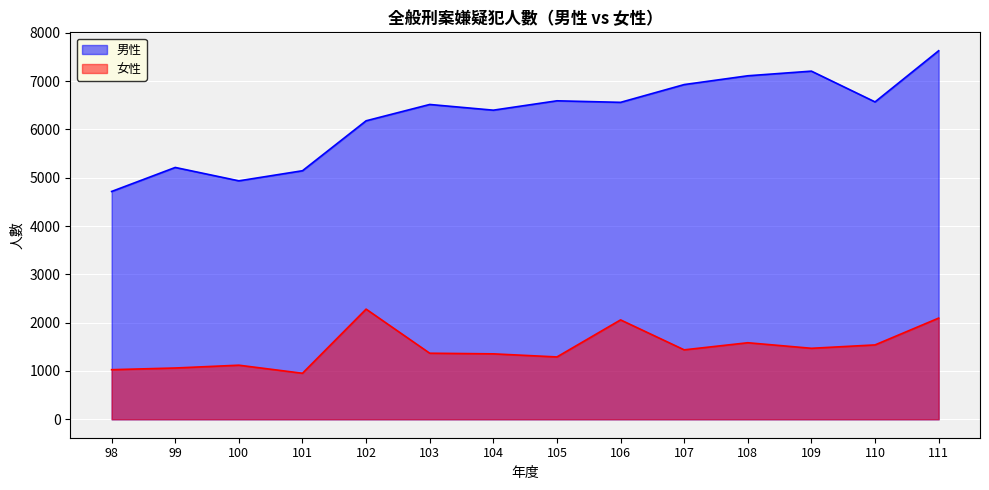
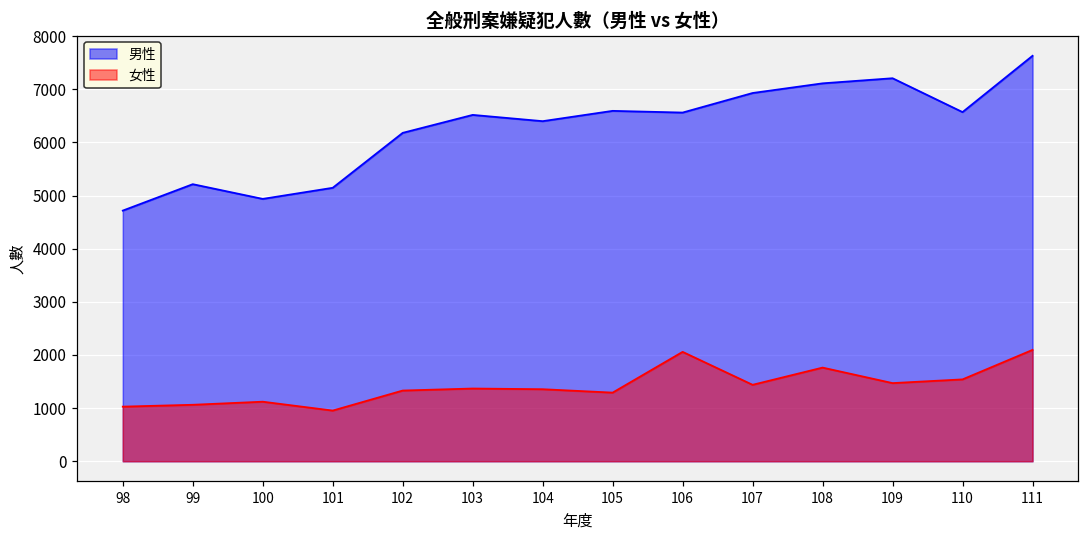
  {
    "男性": {
      "98": 4700,
      "99": 5200,
      "100": 4900,
      "101": 5100,
      "102": 6200,
      "103": 6500,
      "104": 6400,
      "105": 6600,
      "106": 6600,
      "107": 6900,
      "108": 7100,
      "109": 7200,
      "110": 6600,
      "111": 7600
    },
    "女性": {
      "98": 1000,
      "99": 1100,
      "100": 1100,
      "101": 1000,
-     "102": 2300,
+     "102": 1300,
      "103": 1400,
      "104": 1400,
      "105": 1300,
      "106": 2100,
      "107": 1400,
-     "108": 1600,
+     "108": 1800,
      "109": 1500,
      "110": 1500,
      "111": 2100
    }
  }
